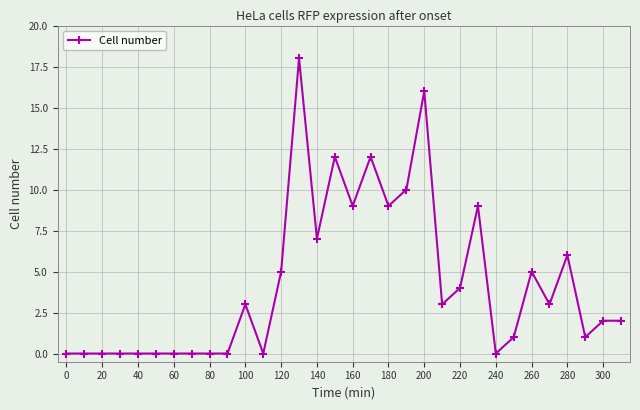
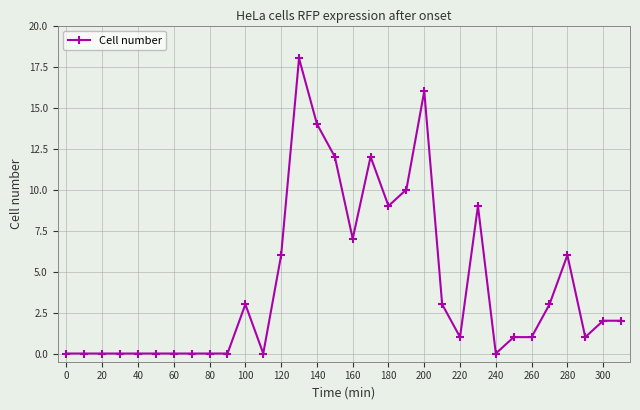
  {
    "0": 0,
    "20": 0,
    "40": 0,
    "60": 0,
    "80": 0,
    "100": 3,
-   "120": 5,
-   "140": 7,
-   "160": 9,
+   "120": 6,
+   "140": 14,
+   "160": 7,
    "180": 9,
    "200": 16,
-   "220": 4,
+   "220": 1,
    "240": 0,
-   "260": 5,
+   "260": 1,
    "280": 6,
    "300": 2
  }
